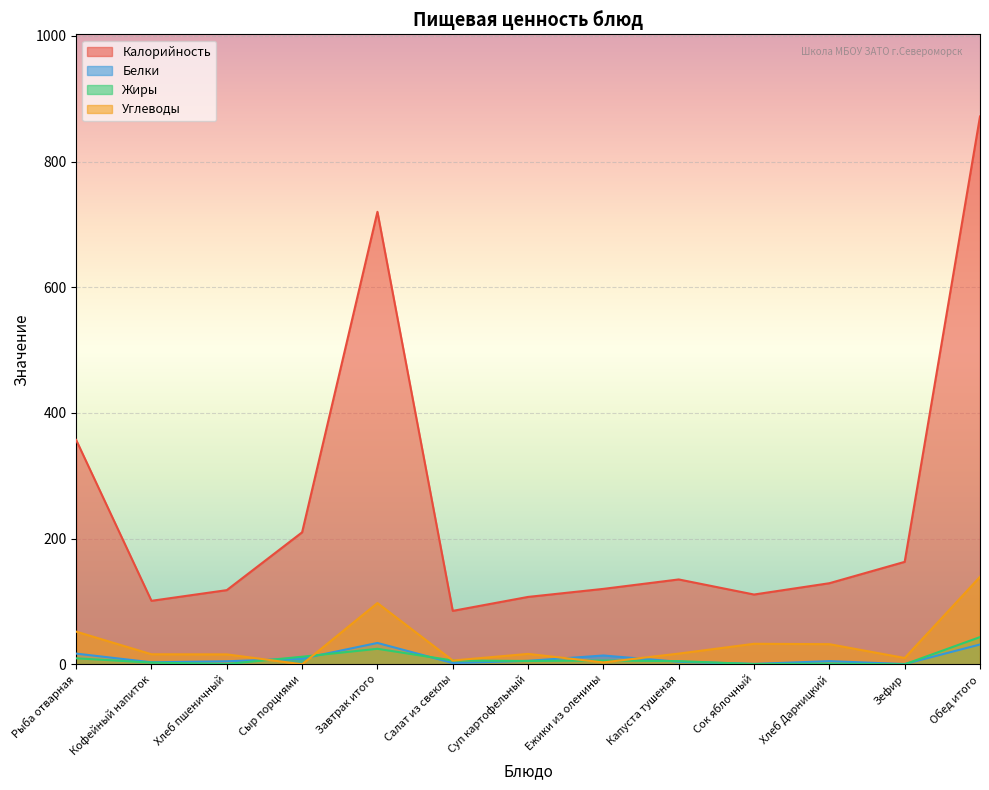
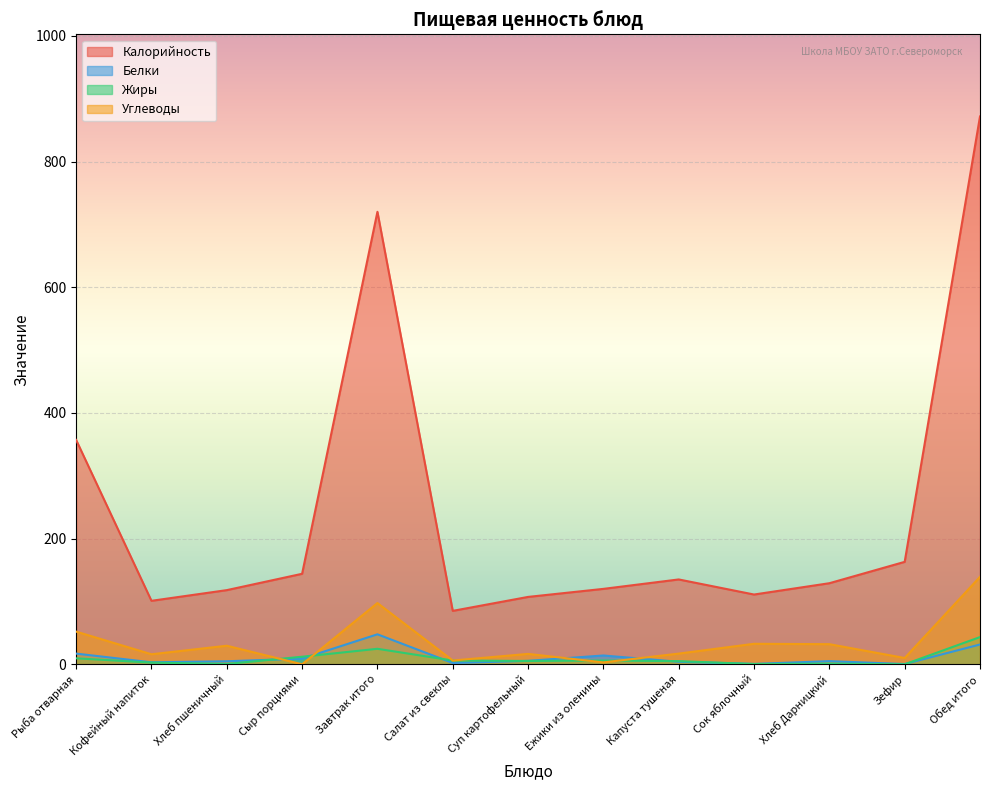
  {
    "Калорийность": {
      "Рыба отварная": 360,
      "Кофейный напиток": 100,
      "Хлеб пшеничный": 120,
-     "Сыр порциями": 210,
+     "Сыр порциями": 140,
      "Завтрак итого": 720,
      "Салат из свеклы": 90,
      "Суп картофельный": 110,
      "Ежики из оленины": 120,
      "Капуста тушеная": 140,
      "Сок яблочный": 110,
      "Хлеб Дарницкий": 130,
      "Зефир": 160,
      "Обед итого": 870
    },
    "Белки": {
      "Рыба отварная": 20,
      "Хлеб пшеничный": 0,
-     "Завтрак итого": 30,
+     "Завтрак итого": 50,
      "Ежики из оленины": 10,
      "Хлеб Дарницкий": 10,
      "Обед итого": 30
    },
    "Жиры": {
      "Рыба отварная": 10,
      "Хлеб пшеничный": 0,
      "Завтрак итого": 20,
      "Хлеб Дарницкий": 0,
      "Обед итого": 40
    },
    "Углеводы": {
      "Рыба отварная": 50,
      "Кофейный напиток": 20,
-     "Хлеб пшеничный": 20,
+     "Хлеб пшеничный": 30,
      "Сыр порциями": 0,
      "Завтрак итого": 100,
      "Суп картофельный": 20,
      "Капуста тушеная": 20,
      "Сок яблочный": 30,
      "Хлеб Дарницкий": 30,
      "Зефир": 10,
      "Обед итого": 140
    }
  }
